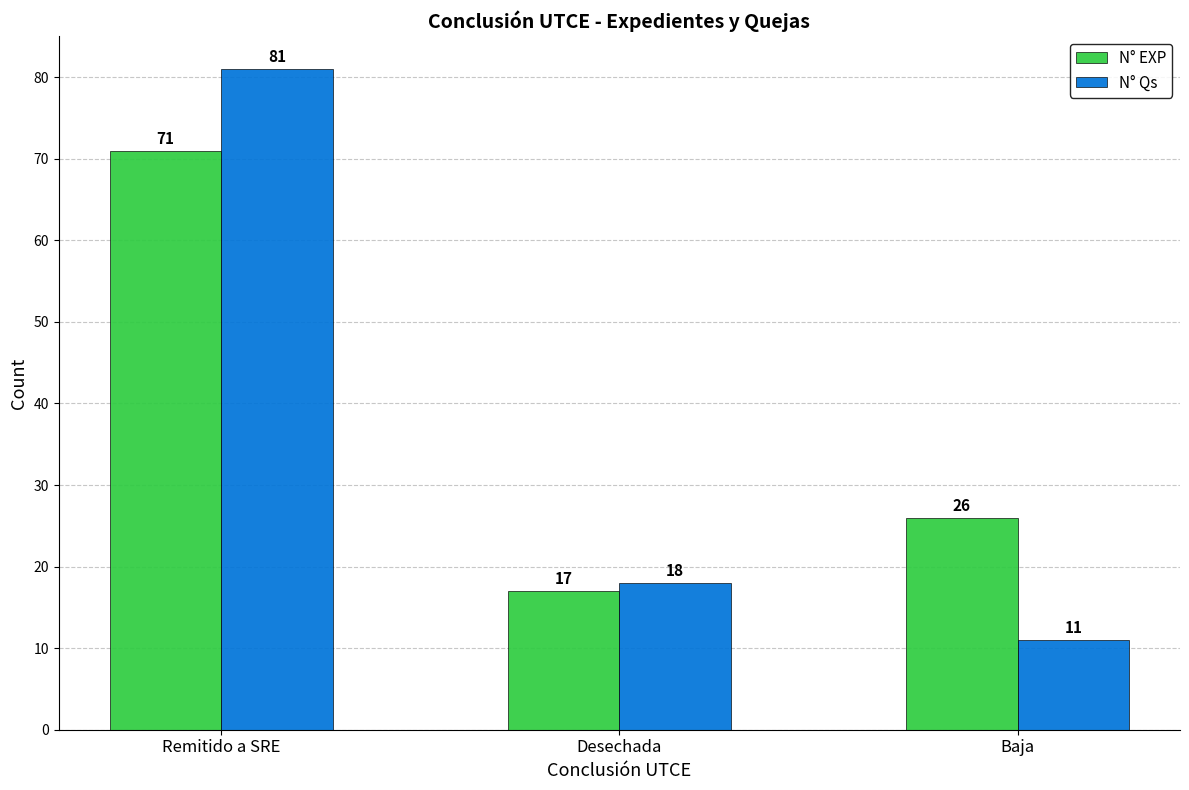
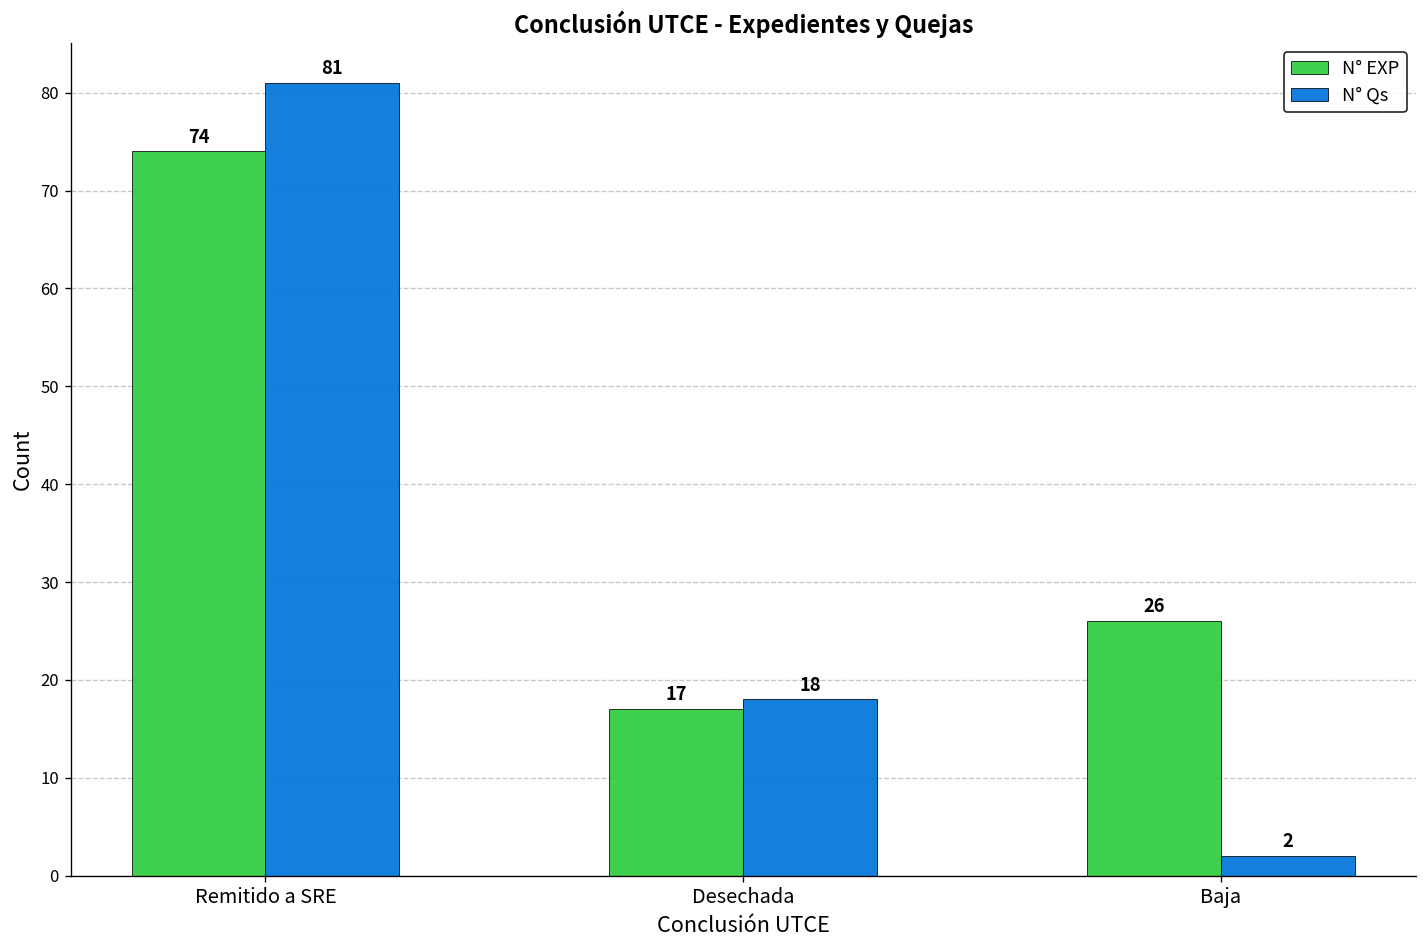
  {
    "N° EXP": {
-     "Remitido a SRE": 71,
+     "Remitido a SRE": 74,
      "Desechada": 17,
      "Baja": 26
    },
    "N° Qs": {
      "Remitido a SRE": 81,
      "Desechada": 18,
-     "Baja": 11
+     "Baja": 2
    }
  }
